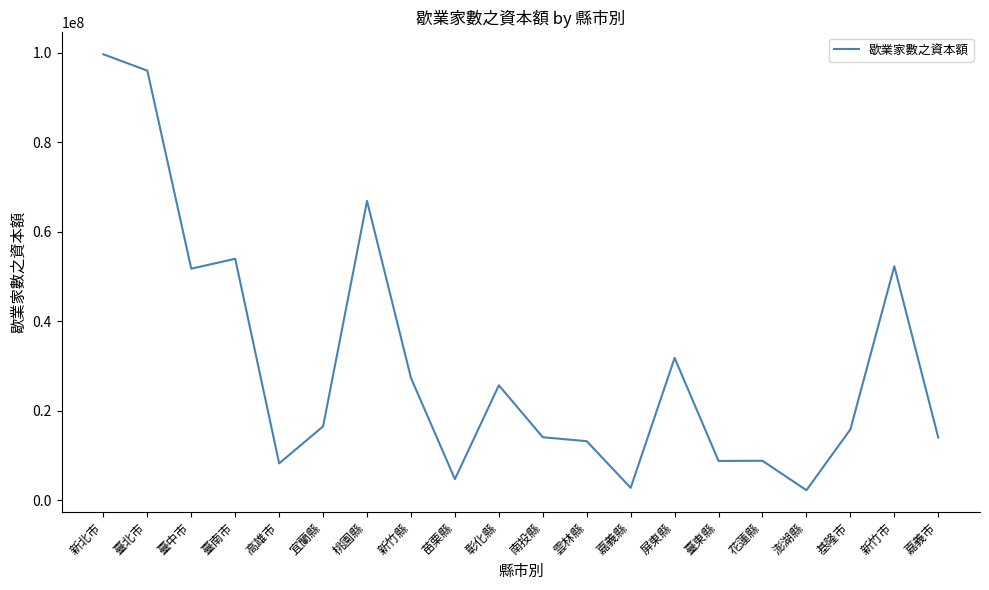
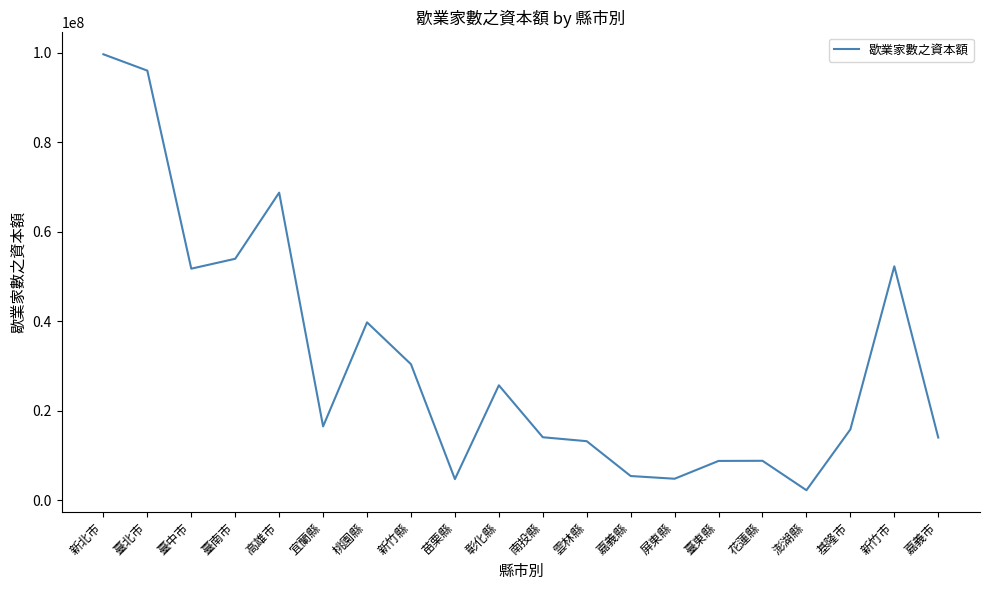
  {
    "新北市": 100000000,
    "臺北市": 96000000,
    "臺中市": 52000000,
    "臺南市": 54000000,
-   "高雄市": 8000000,
+   "高雄市": 69000000,
    "宜蘭縣": 17000000,
-   "桃園縣": 67000000,
-   "新竹縣": 27000000,
+   "桃園縣": 40000000,
+   "新竹縣": 30000000,
    "苗栗縣": 5000000,
    "彰化縣": 26000000,
    "南投縣": 14000000,
    "雲林縣": 13000000,
-   "嘉義縣": 3000000,
-   "屏東縣": 32000000,
+   "嘉義縣": 5000000,
+   "屏東縣": 5000000,
    "臺東縣": 9000000,
    "花蓮縣": 9000000,
    "澎湖縣": 2000000,
    "基隆市": 16000000,
    "新竹市": 52000000,
    "嘉義市": 14000000
  }
